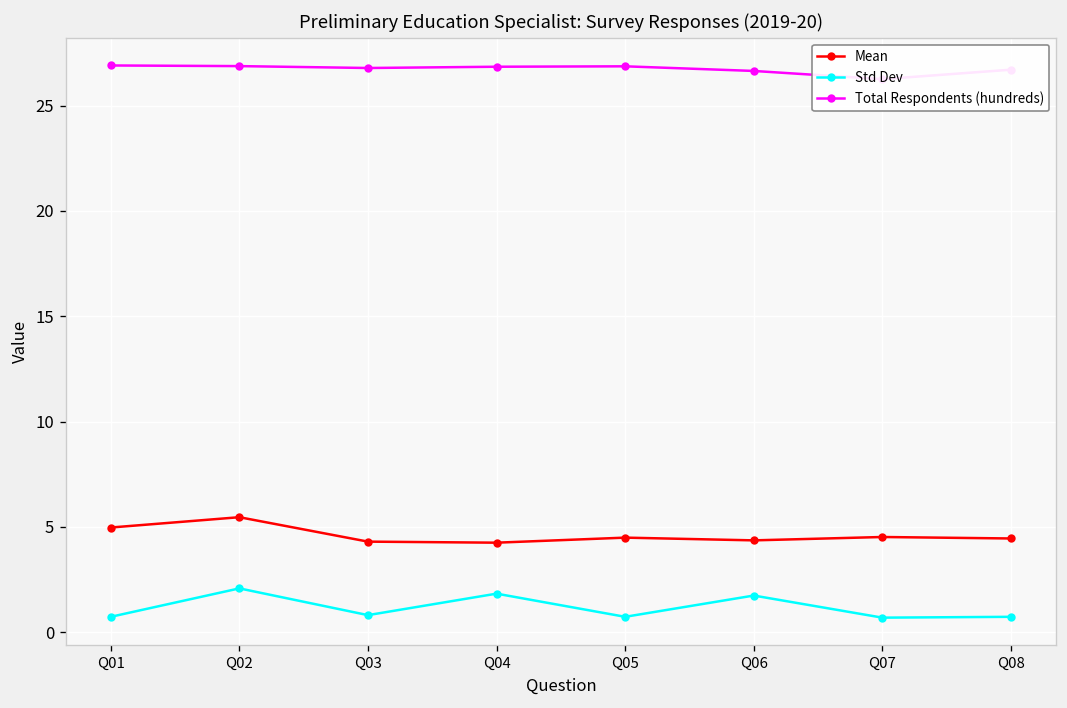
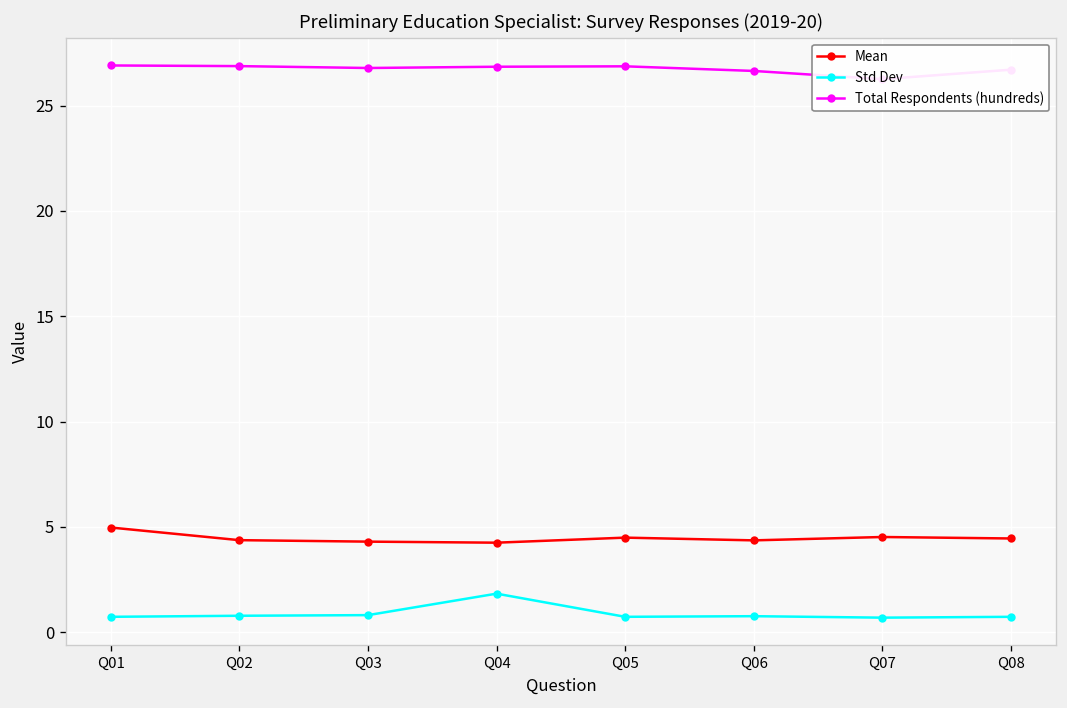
  {
    "Mean": {
      "Q01": 5.0,
-     "Q02": 5.5,
+     "Q02": 4.4,
      "Q03": 4.3,
      "Q04": 4.3,
      "Q05": 4.5,
      "Q06": 4.4,
      "Q07": 4.5,
      "Q08": 4.5
    },
    "Std Dev": {
      "Q01": 0.7,
-     "Q02": 2.1,
+     "Q02": 0.8,
      "Q03": 0.8,
      "Q04": 1.8,
      "Q05": 0.7,
-     "Q06": 1.7,
+     "Q06": 0.8,
      "Q07": 0.7,
      "Q08": 0.7
    },
    "Total Respondents (hundreds)": {
      "Q01": 26.9,
      "Q02": 26.9,
      "Q03": 26.8,
      "Q04": 26.9,
      "Q05": 26.9,
      "Q06": 26.7
    }
  }
